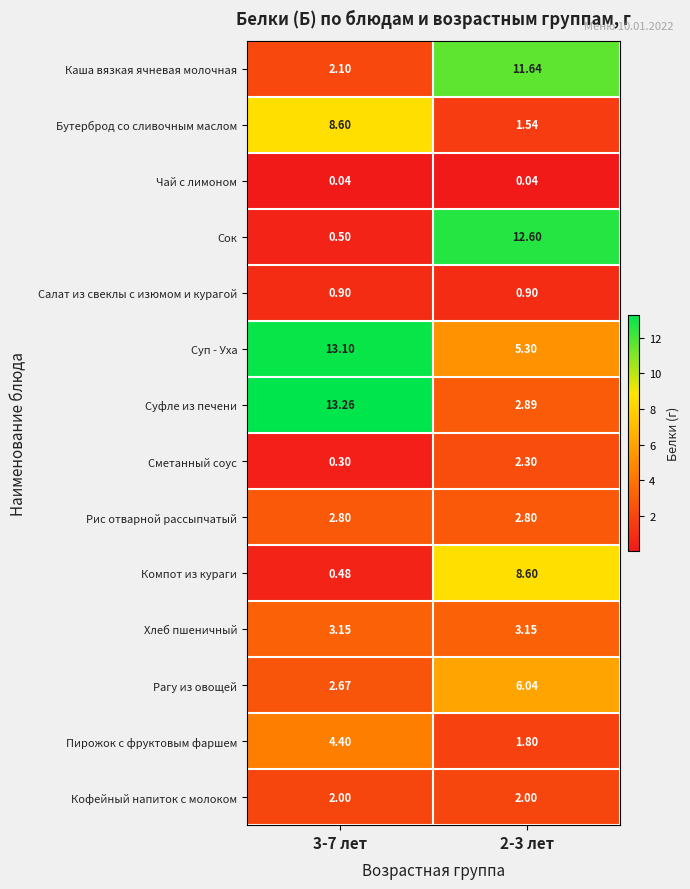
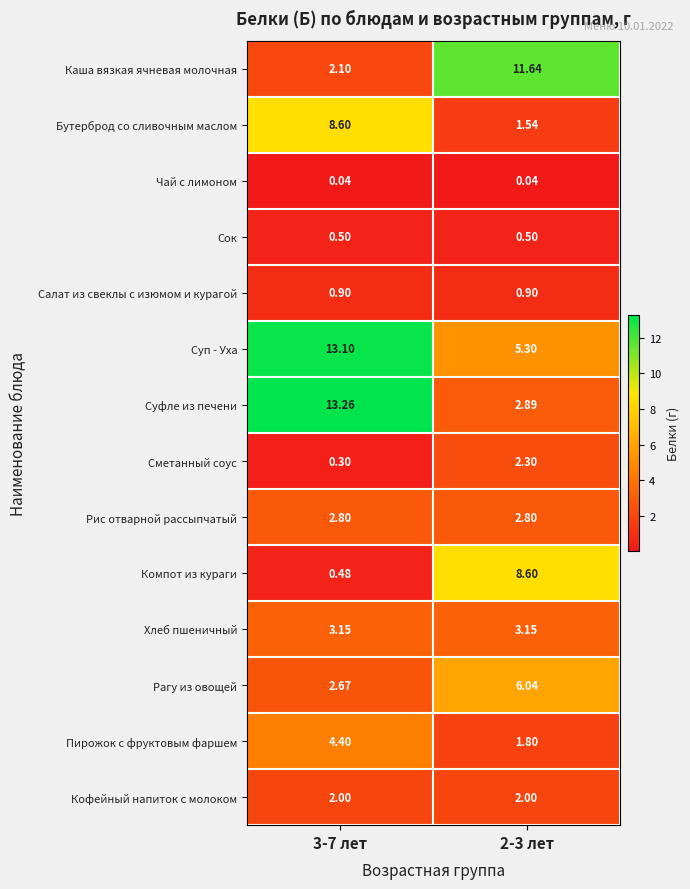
  {
    "Каша вязкая ячневая молочная": {
      "3-7 лет": 2.10,
      "2-3 лет": 11.64
    },
    "Бутерброд со сливочным маслом": {
      "3-7 лет": 8.60,
      "2-3 лет": 1.54
    },
    "Чай с лимоном": {
      "3-7 лет": 0.04,
      "2-3 лет": 0.04
    },
    "Сок": {
      "3-7 лет": 0.50,
-     "2-3 лет": 12.60
+     "2-3 лет": 0.50
    },
    "Салат из свеклы с изюмом и курагой": {
      "3-7 лет": 0.90,
      "2-3 лет": 0.90
    },
    "Суп - Уха": {
      "3-7 лет": 13.10,
      "2-3 лет": 5.30
    },
    "Суфле из печени": {
      "3-7 лет": 13.26,
      "2-3 лет": 2.89
    },
    "Сметанный соус": {
      "3-7 лет": 0.30,
      "2-3 лет": 2.30
    },
    "Рис отварной рассыпчатый": {
      "3-7 лет": 2.80,
      "2-3 лет": 2.80
    },
    "Компот из кураги": {
      "3-7 лет": 0.48,
      "2-3 лет": 8.60
    },
    "Хлеб пшеничный": {
      "3-7 лет": 3.15,
      "2-3 лет": 3.15
    },
    "Рагу из овощей": {
      "3-7 лет": 2.67,
      "2-3 лет": 6.04
    },
    "Пирожок с фруктовым фаршем": {
      "3-7 лет": 4.40,
      "2-3 лет": 1.80
    },
    "Кофейный напиток с молоком": {
      "3-7 лет": 2.00,
      "2-3 лет": 2.00
    }
  }
